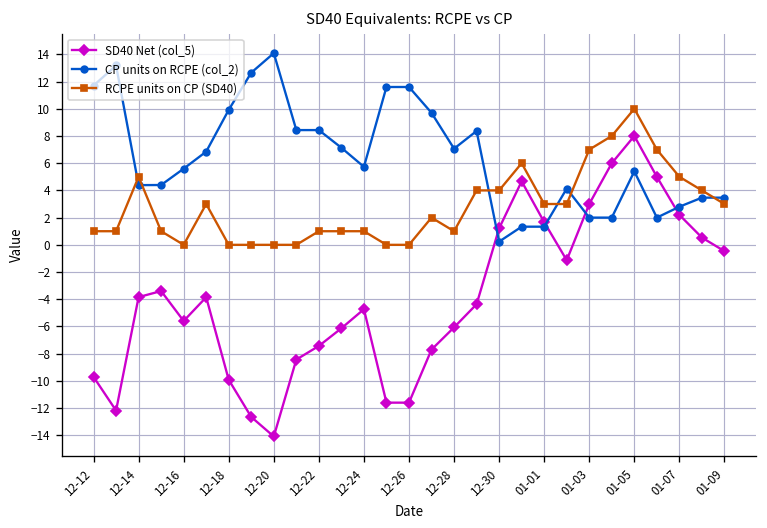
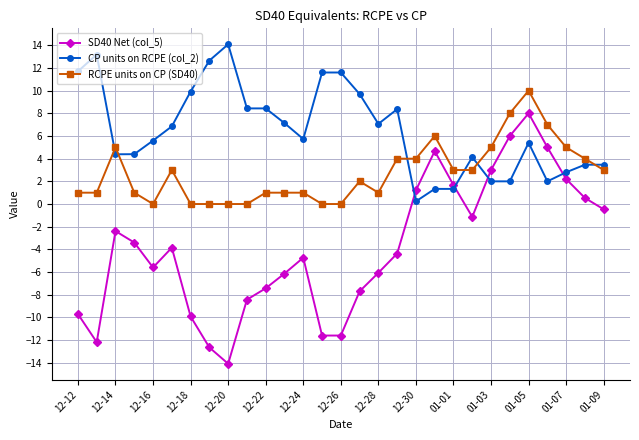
  {
    "SD40 Net (col_5)": {
      "12-12": -9.7,
-     "12-14": -3.8,
+     "12-14": -2.4,
      "12-16": -5.6,
      "12-18": -9.9,
      "12-20": -14.1,
      "12-22": -7.4,
      "12-24": -4.7,
      "12-26": -11.6,
      "12-28": -6.1,
      "12-30": 1.2,
      "01-01": 1.7,
      "01-03": 3.0,
      "01-05": 8.0,
      "01-07": 2.2,
      "01-09": -0.5
    },
    "CP units on RCPE (col_2)": {
      "12-14": 4.4,
      "12-16": 5.6,
      "12-18": 9.9,
      "12-20": 14.1,
      "12-22": 8.4,
      "12-24": 5.7,
      "12-26": 11.6,
      "12-28": 7.1,
      "12-30": 0.2,
      "01-01": 1.3,
      "01-03": 2.0,
      "01-05": 5.4,
      "01-07": 2.8,
      "01-09": 3.5
    },
    "RCPE units on CP (SD40)": {
      "12-12": 1,
      "12-14": 5,
      "12-16": 0,
      "12-18": 0,
      "12-20": 0,
      "12-22": 1,
      "12-24": 1,
      "12-26": 0,
      "12-28": 1,
      "12-30": 4,
      "01-01": 3,
-     "01-03": 7,
+     "01-03": 5,
      "01-05": 10,
      "01-07": 5,
      "01-09": 3
    }
  }
